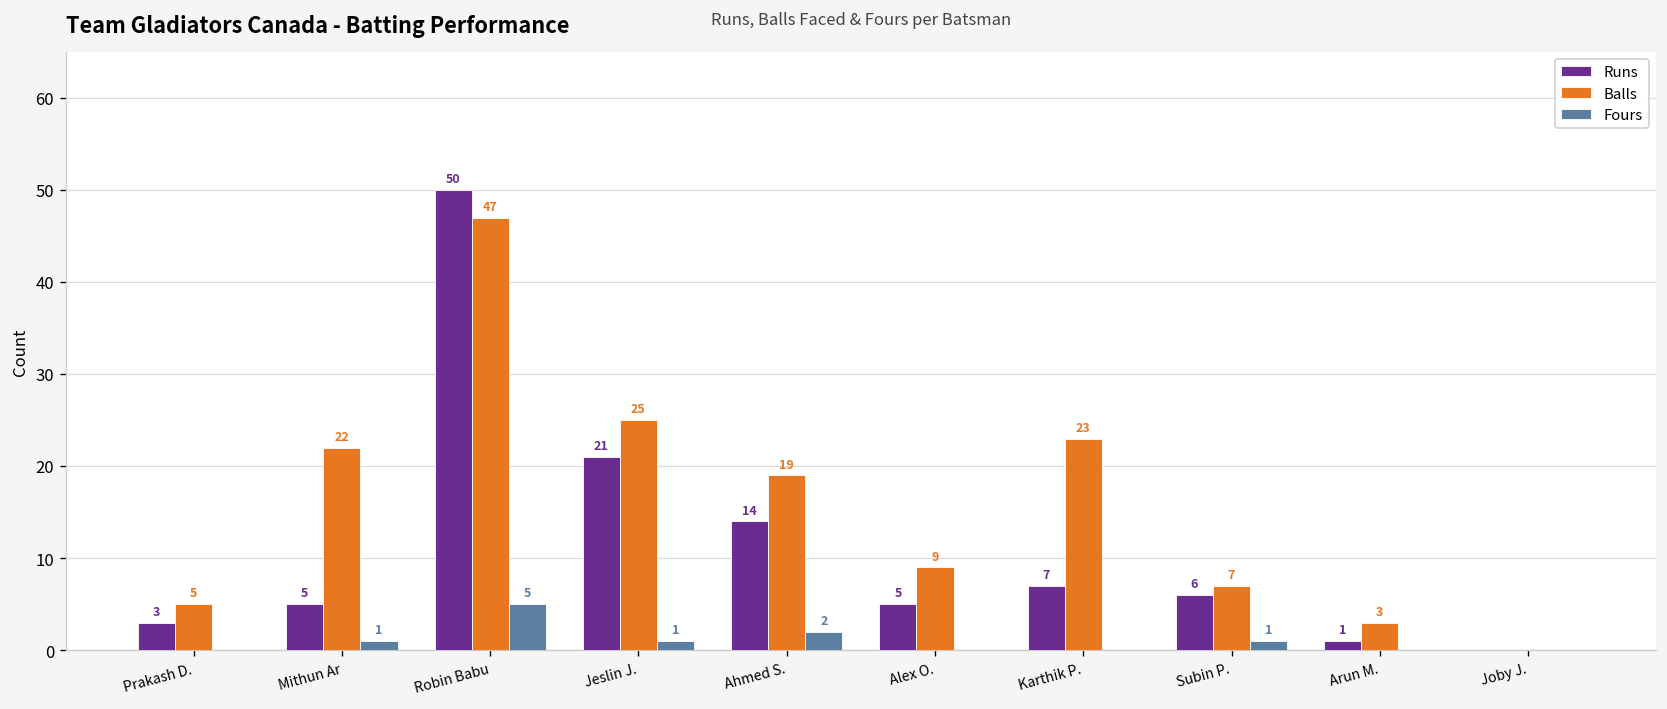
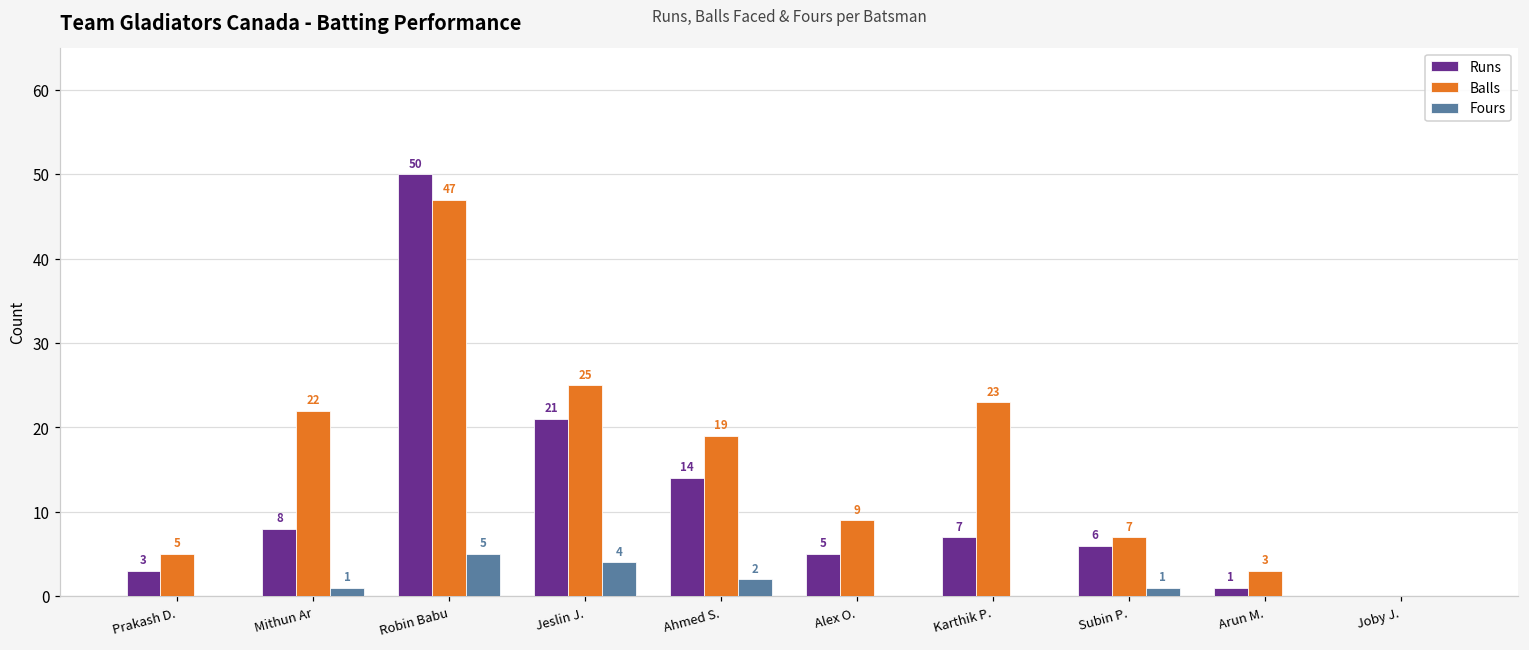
  {
    "Runs": {
      "Prakash D.": 3,
-     "Mithun Ar": 5,
+     "Mithun Ar": 8,
      "Robin Babu": 50,
      "Jeslin J.": 21,
      "Ahmed S.": 14,
      "Alex O.": 5,
      "Karthik P.": 7,
      "Subin P.": 6,
      "Arun M.": 1
    },
    "Balls": {
      "Prakash D.": 5,
      "Mithun Ar": 22,
      "Robin Babu": 47,
      "Jeslin J.": 25,
      "Ahmed S.": 19,
      "Alex O.": 9,
      "Karthik P.": 23,
      "Subin P.": 7,
      "Arun M.": 3
    },
    "Fours": {
      "Mithun Ar": 1,
      "Robin Babu": 5,
-     "Jeslin J.": 1,
+     "Jeslin J.": 4,
      "Ahmed S.": 2,
      "Subin P.": 1
    }
  }
